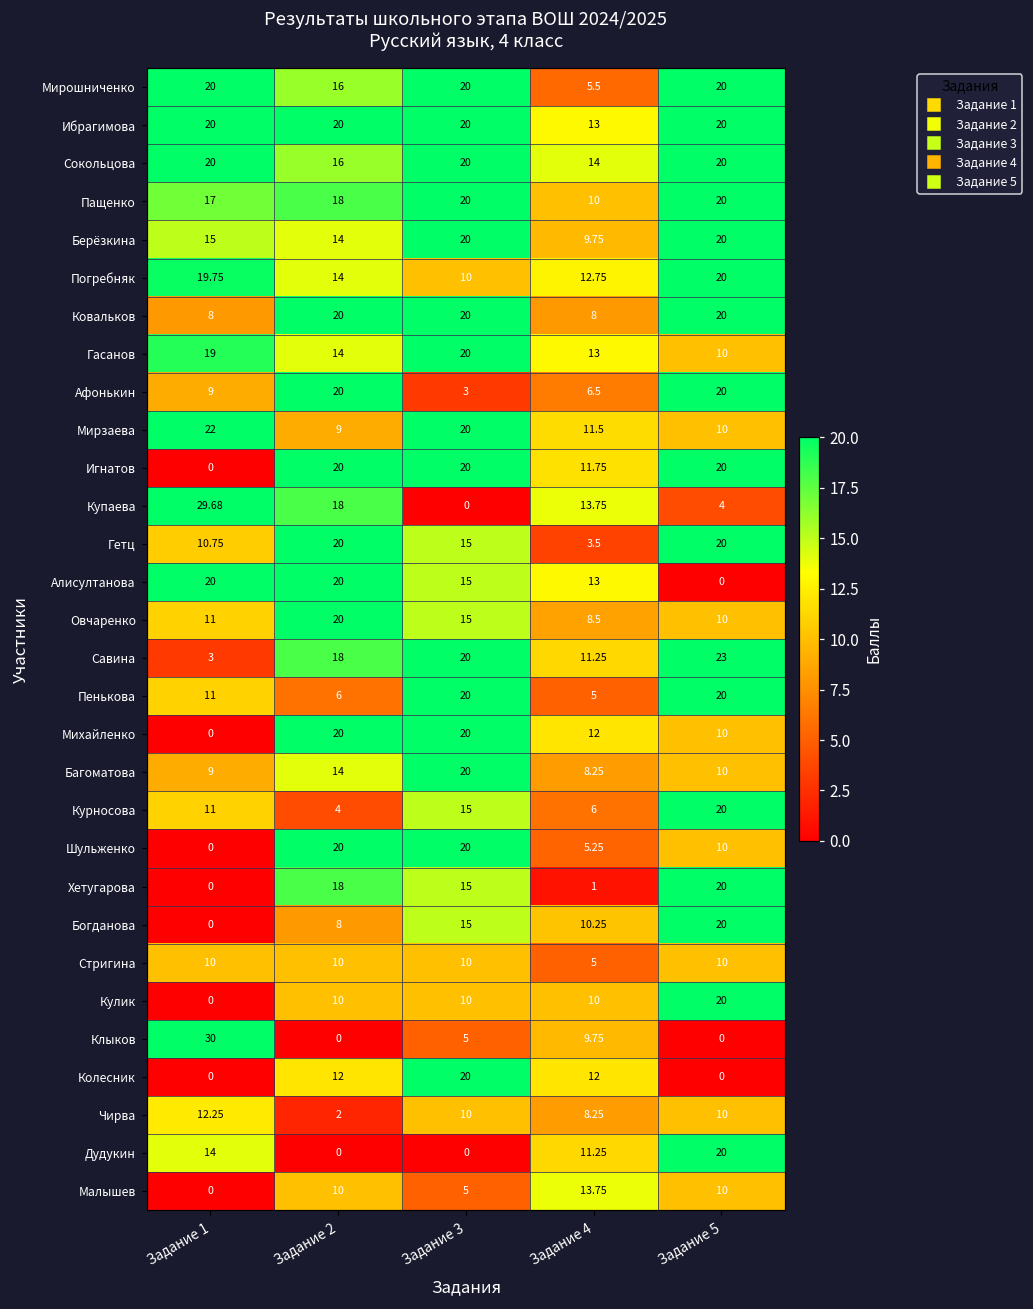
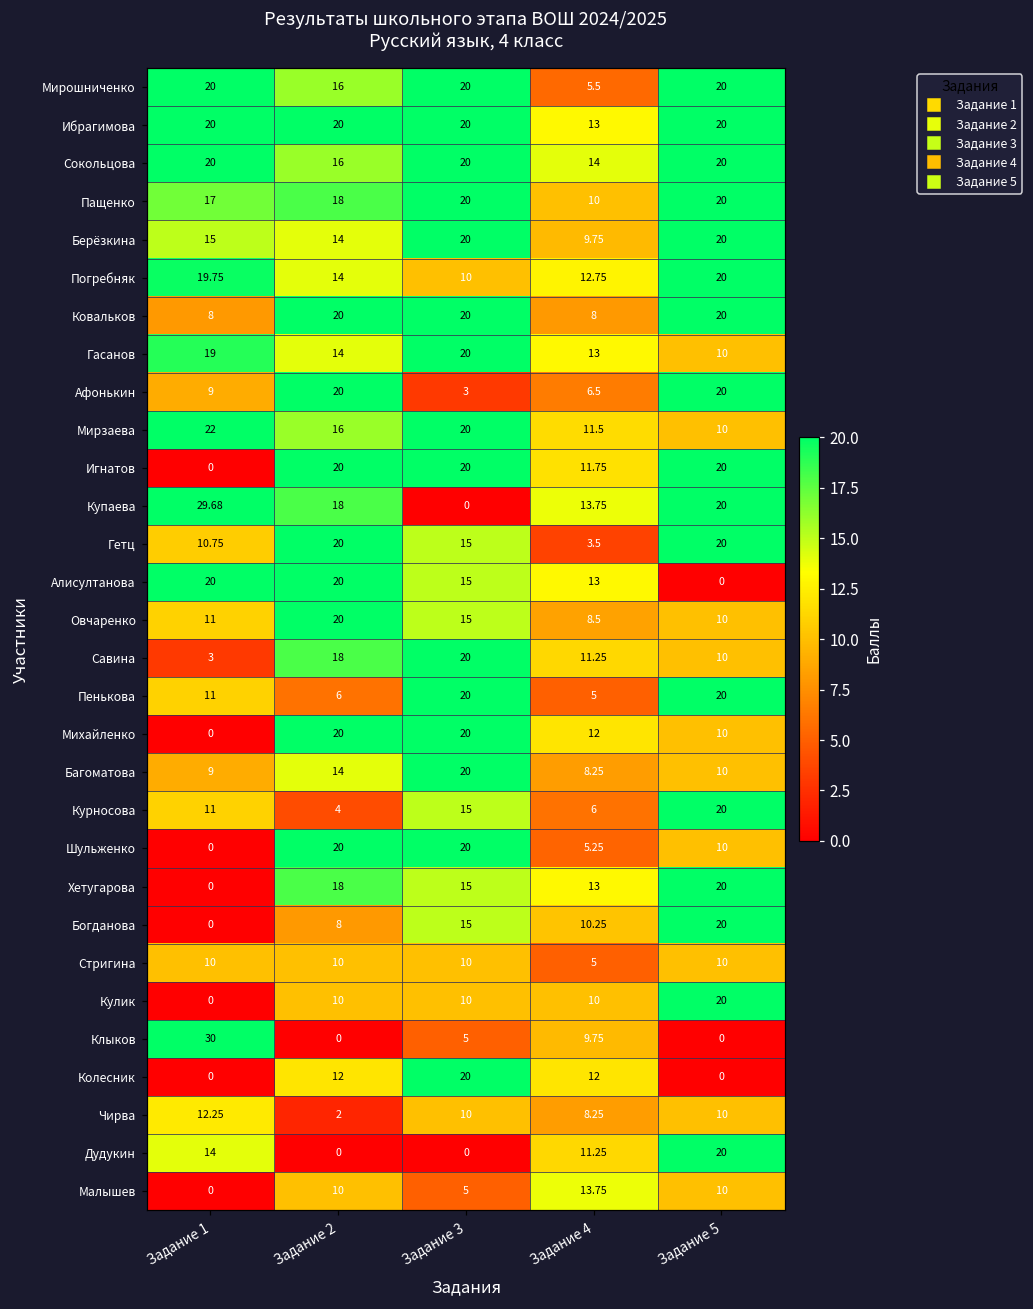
  {
    "Мирошниченко": {
      "Задание 1": 20,
      "Задание 2": 16,
      "Задание 3": 20,
      "Задание 4": 5.5,
      "Задание 5": 20
    },
    "Ибрагимова": {
      "Задание 1": 20,
      "Задание 2": 20,
      "Задание 3": 20,
      "Задание 4": 13,
      "Задание 5": 20
    },
    "Сокольцова": {
      "Задание 1": 20,
      "Задание 2": 16,
      "Задание 3": 20,
      "Задание 4": 14,
      "Задание 5": 20
    },
    "Пащенко": {
      "Задание 1": 17,
      "Задание 2": 18,
      "Задание 3": 20,
      "Задание 4": 10,
      "Задание 5": 20
    },
    "Берёзкина": {
      "Задание 1": 15,
      "Задание 2": 14,
      "Задание 3": 20,
      "Задание 4": 9.75,
      "Задание 5": 20
    },
    "Погребняк": {
      "Задание 1": 19.75,
      "Задание 2": 14,
      "Задание 3": 10,
      "Задание 4": 12.75,
      "Задание 5": 20
    },
    "Ковальков": {
      "Задание 1": 8,
      "Задание 2": 20,
      "Задание 3": 20,
      "Задание 4": 8,
      "Задание 5": 20
    },
    "Гасанов": {
      "Задание 1": 19,
      "Задание 2": 14,
      "Задание 3": 20,
      "Задание 4": 13,
      "Задание 5": 10
    },
    "Афонькин": {
      "Задание 1": 9,
      "Задание 2": 20,
      "Задание 3": 3,
      "Задание 4": 6.5,
      "Задание 5": 20
    },
    "Мирзаева": {
      "Задание 1": 22,
-     "Задание 2": 9,
+     "Задание 2": 16,
      "Задание 3": 20,
      "Задание 4": 11.5,
      "Задание 5": 10
    },
    "Игнатов": {
      "Задание 1": 0,
      "Задание 2": 20,
      "Задание 3": 20,
      "Задание 4": 11.75,
      "Задание 5": 20
    },
    "Купаева": {
      "Задание 1": 29.68,
      "Задание 2": 18,
      "Задание 3": 0,
      "Задание 4": 13.75,
-     "Задание 5": 4
+     "Задание 5": 20
    },
    "Гетц": {
      "Задание 1": 10.75,
      "Задание 2": 20,
      "Задание 3": 15,
      "Задание 4": 3.5,
      "Задание 5": 20
    },
    "Алисултанова": {
      "Задание 1": 20,
      "Задание 2": 20,
      "Задание 3": 15,
      "Задание 4": 13,
      "Задание 5": 0
    },
    "Овчаренко": {
      "Задание 1": 11,
      "Задание 2": 20,
      "Задание 3": 15,
      "Задание 4": 8.5,
      "Задание 5": 10
    },
    "Савина": {
      "Задание 1": 3,
      "Задание 2": 18,
      "Задание 3": 20,
      "Задание 4": 11.25,
-     "Задание 5": 23
+     "Задание 5": 10
    },
    "Пенькова": {
      "Задание 1": 11,
      "Задание 2": 6,
      "Задание 3": 20,
      "Задание 4": 5,
      "Задание 5": 20
    },
    "Михайленко": {
      "Задание 1": 0,
      "Задание 2": 20,
      "Задание 3": 20,
      "Задание 4": 12,
      "Задание 5": 10
    },
    "Багоматова": {
      "Задание 1": 9,
      "Задание 2": 14,
      "Задание 3": 20,
      "Задание 4": 8.25,
      "Задание 5": 10
    },
    "Курносова": {
      "Задание 1": 11,
      "Задание 2": 4,
      "Задание 3": 15,
      "Задание 4": 6,
      "Задание 5": 20
    },
    "Шульженко": {
      "Задание 1": 0,
      "Задание 2": 20,
      "Задание 3": 20,
      "Задание 4": 5.25,
      "Задание 5": 10
    },
    "Хетугарова": {
      "Задание 1": 0,
      "Задание 2": 18,
      "Задание 3": 15,
-     "Задание 4": 1,
+     "Задание 4": 13,
      "Задание 5": 20
    },
    "Богданова": {
      "Задание 1": 0,
      "Задание 2": 8,
      "Задание 3": 15,
      "Задание 4": 10.25,
      "Задание 5": 20
    },
    "Стригина": {
      "Задание 1": 10,
      "Задание 2": 10,
      "Задание 3": 10,
      "Задание 4": 5,
      "Задание 5": 10
    },
    "Кулик": {
      "Задание 1": 0,
      "Задание 2": 10,
      "Задание 3": 10,
      "Задание 4": 10,
      "Задание 5": 20
    },
    "Клыков": {
      "Задание 1": 30,
      "Задание 2": 0,
      "Задание 3": 5,
      "Задание 4": 9.75,
      "Задание 5": 0
    },
    "Колесник": {
      "Задание 1": 0,
      "Задание 2": 12,
      "Задание 3": 20,
      "Задание 4": 12,
      "Задание 5": 0
    },
    "Чирва": {
      "Задание 1": 12.25,
      "Задание 2": 2,
      "Задание 3": 10,
      "Задание 4": 8.25,
      "Задание 5": 10
    },
    "Дудукин": {
      "Задание 1": 14,
      "Задание 2": 0,
      "Задание 3": 0,
      "Задание 4": 11.25,
      "Задание 5": 20
    },
    "Малышев": {
      "Задание 1": 0,
      "Задание 2": 10,
      "Задание 3": 5,
      "Задание 4": 13.75,
      "Задание 5": 10
    }
  }
